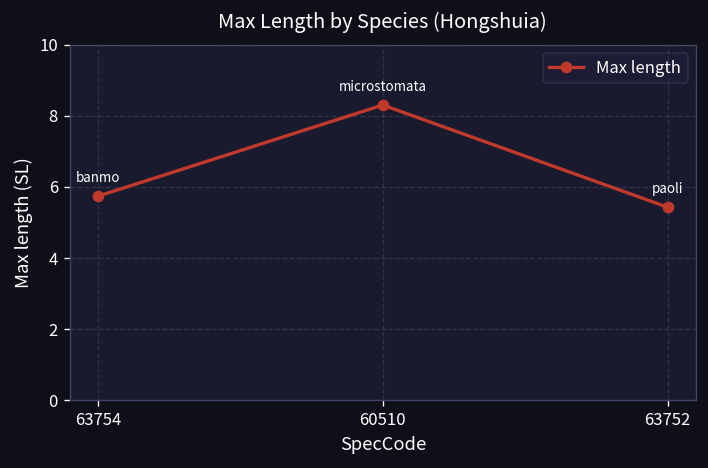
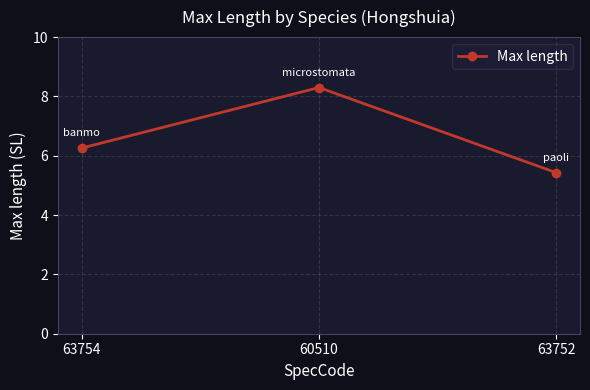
  {
-   "63754": 5.7,
+   "63754": 6.3,
    "60510": 8.3,
    "63752": 5.4
  }
